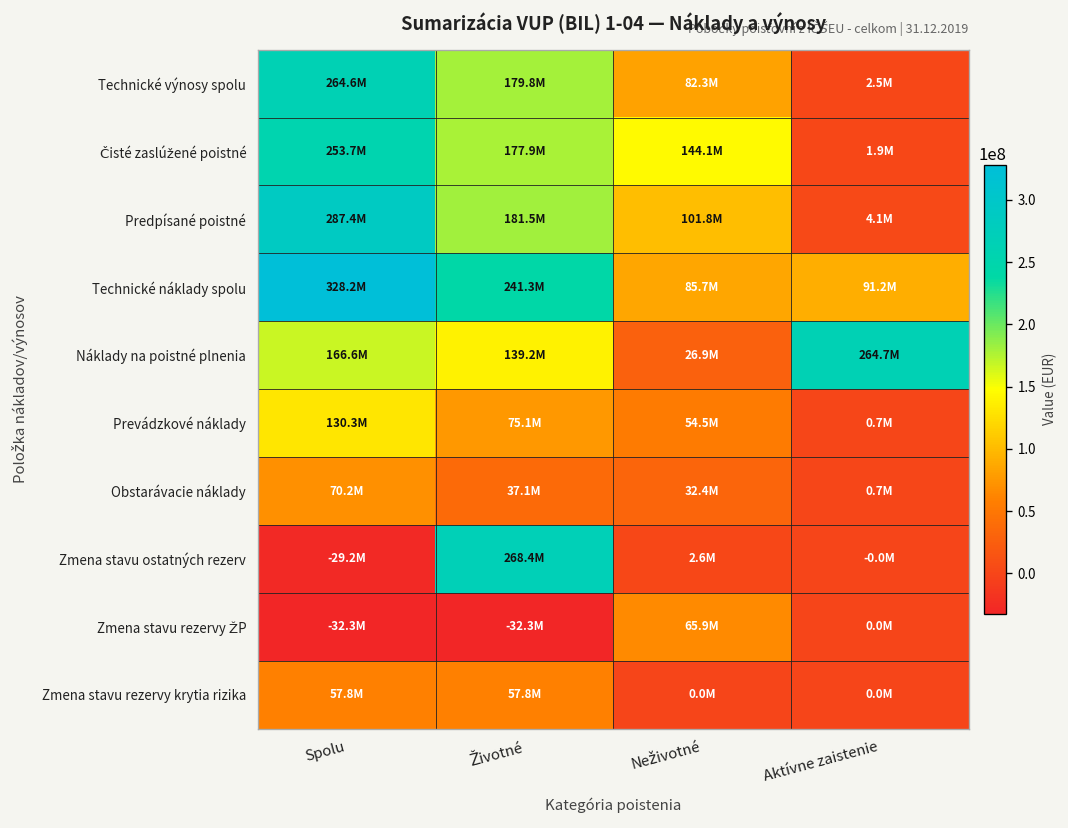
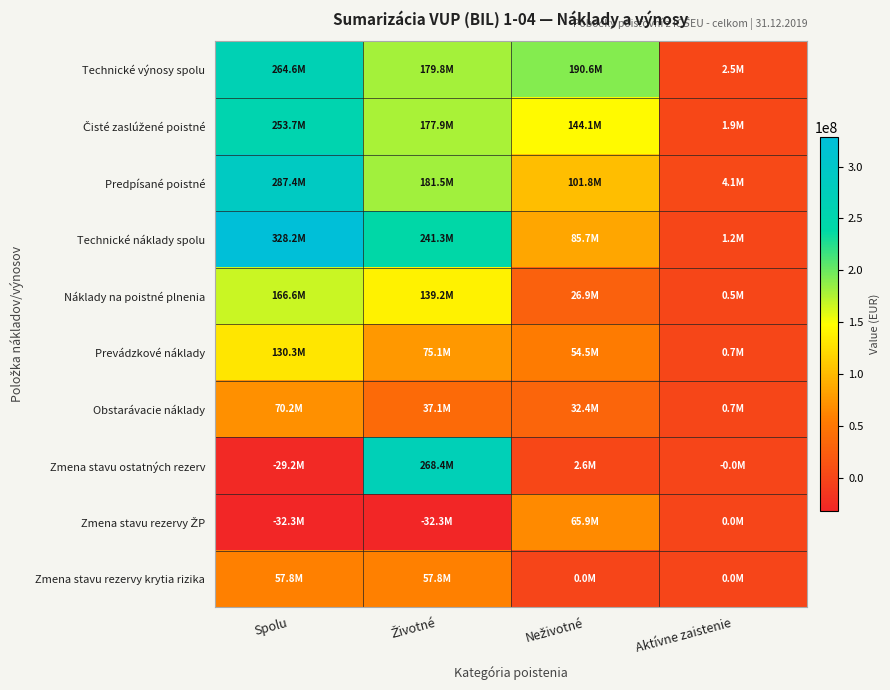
  {
    "Technické výnosy spolu": {
      "Spolu": "264.6M",
      "Životné": "179.8M",
-     "Neživotné": "82.3M",
+     "Neživotné": "190.6M",
      "Aktívne zaistenie": "2.5M"
    },
    "Čisté zaslúžené poistné": {
      "Spolu": "253.7M",
      "Životné": "177.9M",
      "Neživotné": "144.1M",
      "Aktívne zaistenie": "1.9M"
    },
    "Predpísané poistné": {
      "Spolu": "287.4M",
      "Životné": "181.5M",
      "Neživotné": "101.8M",
      "Aktívne zaistenie": "4.1M"
    },
    "Technické náklady spolu": {
      "Spolu": "328.2M",
      "Životné": "241.3M",
      "Neživotné": "85.7M",
-     "Aktívne zaistenie": "91.2M"
+     "Aktívne zaistenie": "1.2M"
    },
    "Náklady na poistné plnenia": {
      "Spolu": "166.6M",
      "Životné": "139.2M",
      "Neživotné": "26.9M",
-     "Aktívne zaistenie": "264.7M"
+     "Aktívne zaistenie": "0.5M"
    },
    "Prevádzkové náklady": {
      "Spolu": "130.3M",
      "Životné": "75.1M",
      "Neživotné": "54.5M",
      "Aktívne zaistenie": "0.7M"
    },
    "Obstarávacie náklady": {
      "Spolu": "70.2M",
      "Životné": "37.1M",
      "Neživotné": "32.4M",
      "Aktívne zaistenie": "0.7M"
    },
    "Zmena stavu ostatných rezerv": {
      "Spolu": "-29.2M",
      "Životné": "268.4M",
      "Neživotné": "2.6M",
      "Aktívne zaistenie": "-0.0M"
    },
    "Zmena stavu rezervy ŽP": {
      "Spolu": "-32.3M",
      "Životné": "-32.3M",
      "Neživotné": "65.9M",
      "Aktívne zaistenie": "0.0M"
    },
    "Zmena stavu rezervy krytia rizika": {
      "Spolu": "57.8M",
      "Životné": "57.8M",
      "Neživotné": "0.0M",
      "Aktívne zaistenie": "0.0M"
    }
  }
